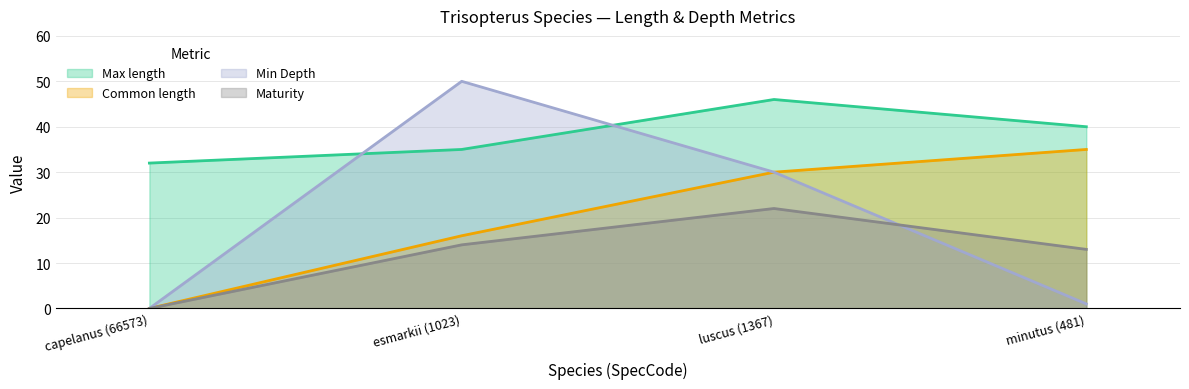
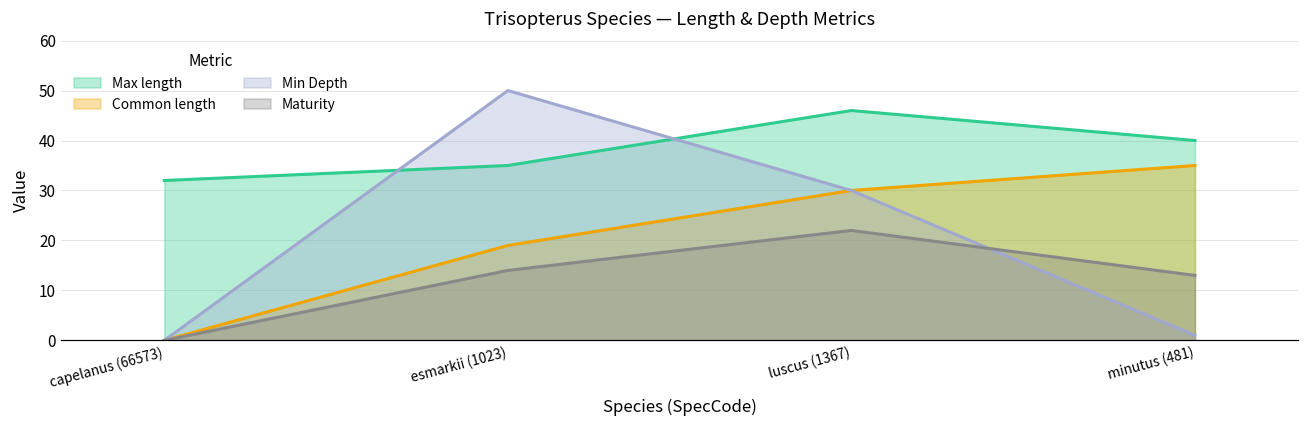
  {
    "Common length": {
-     "esmarkii (1023)": 16,
+     "esmarkii (1023)": 19,
      "minutus (481)": 35
    }
  }
